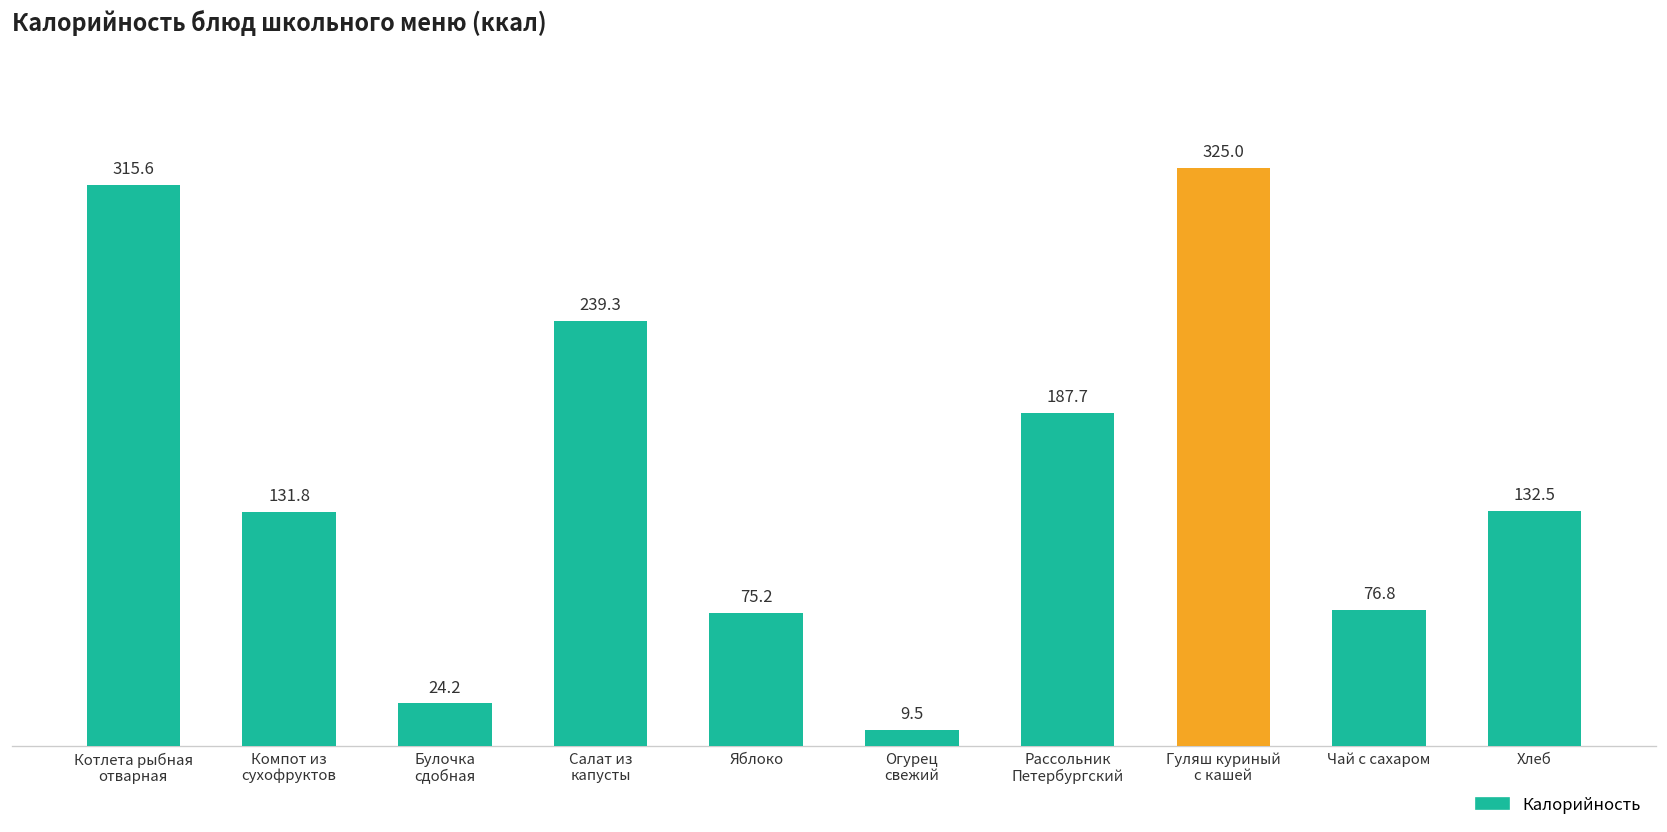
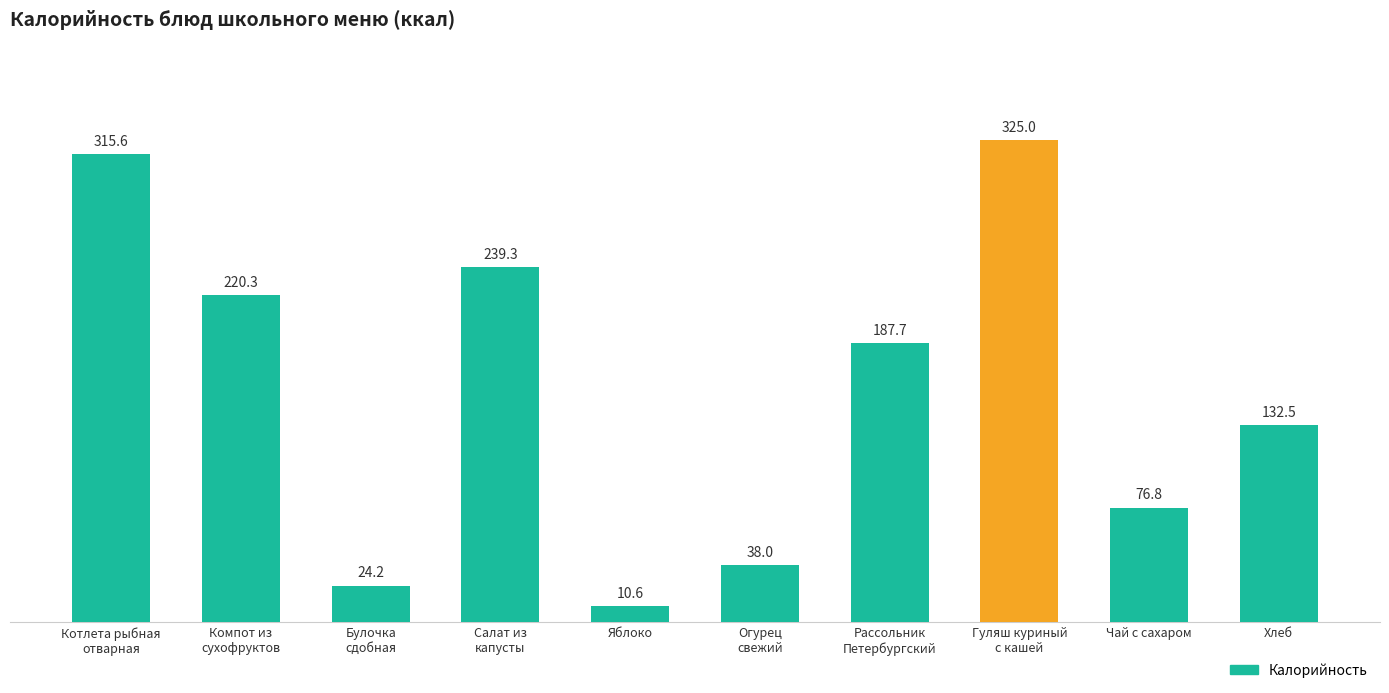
  {
    "Котлета рыбная отварная": 315.6,
-   "Компот из сухофруктов": 131.8,
+   "Компот из сухофруктов": 220.3,
    "Булочка сдобная": 24.2,
    "Салат из капусты": 239.3,
-   "Яблоко": 75.2,
-   "Огурец свежий": 9.5,
+   "Яблоко": 10.6,
+   "Огурец свежий": 38.0,
    "Рассольник Петербургский": 187.7,
    "Гуляш куриный с кашей": 325.0,
    "Чай с сахаром": 76.8,
    "Хлеб": 132.5
  }
